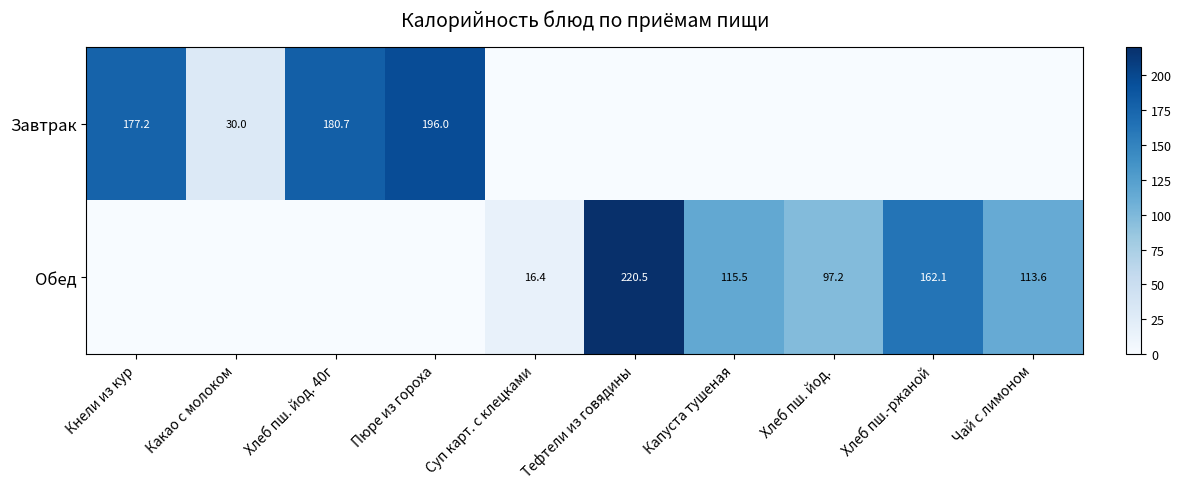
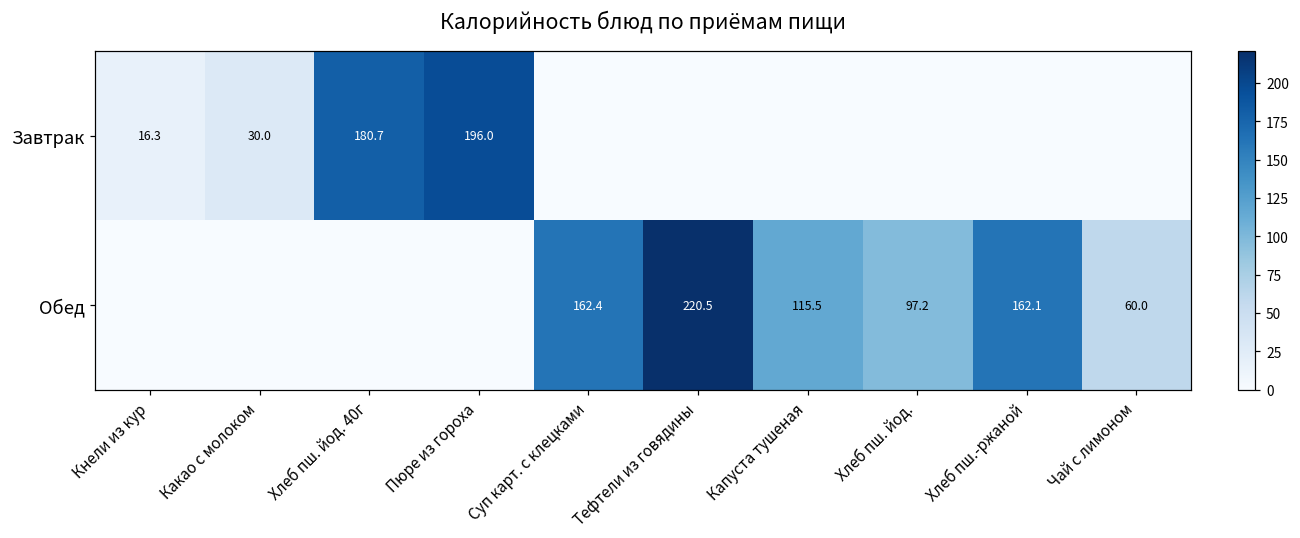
  {
    "Завтрак": {
-     "Кнели из кур": 177.2,
+     "Кнели из кур": 16.3,
      "Какао с молоком": 30.0,
      "Хлеб пш. йод. 40г": 180.7,
      "Пюре из гороха": 196.0
    },
    "Обед": {
-     "Суп карт. с клецками": 16.4,
+     "Суп карт. с клецками": 162.4,
      "Тефтели из говядины": 220.5,
      "Капуста тушеная": 115.5,
      "Хлеб пш. йод.": 97.2,
      "Хлеб пш.-ржаной": 162.1,
-     "Чай с лимоном": 113.6
+     "Чай с лимоном": 60.0
    }
  }
